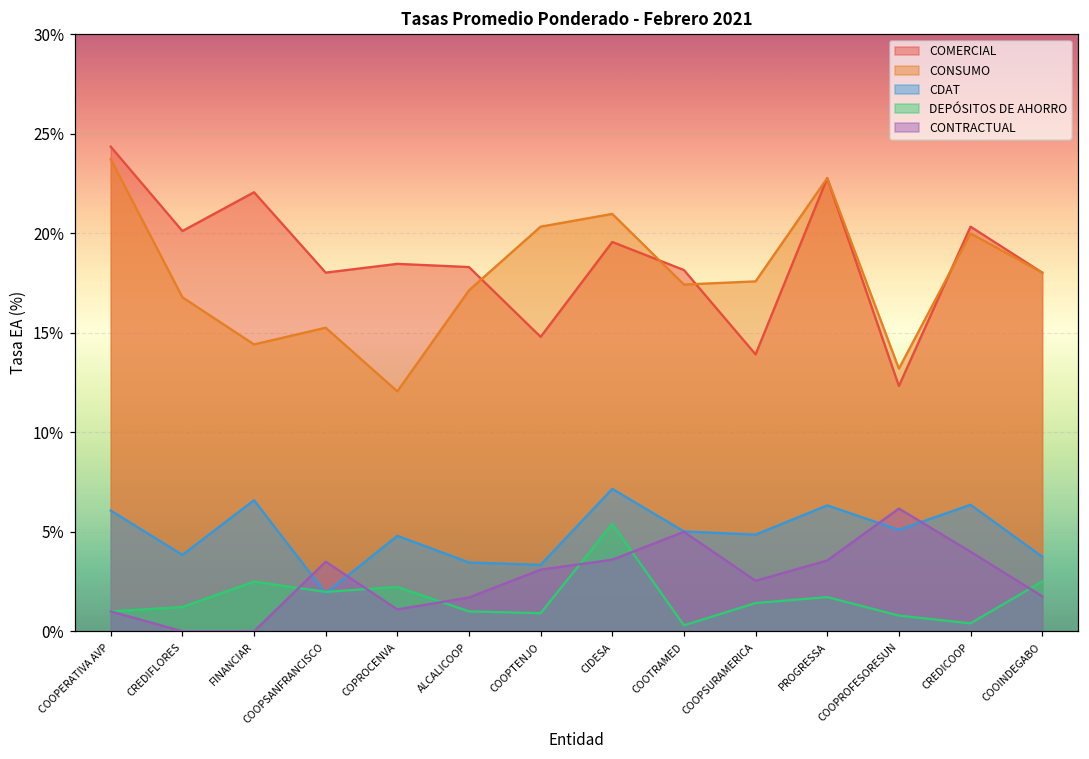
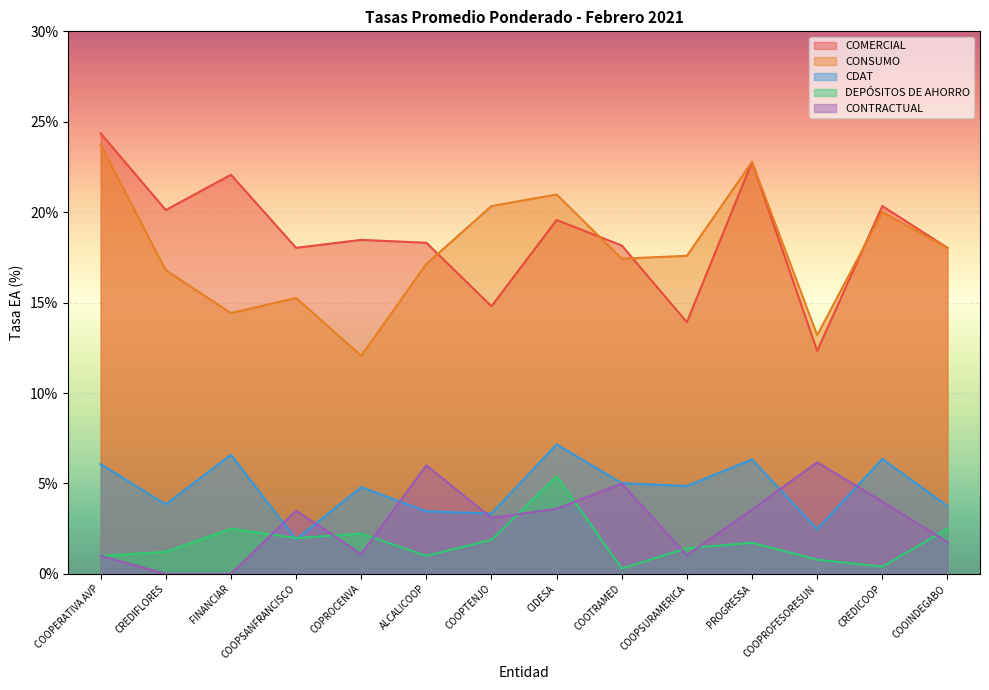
  {
    "CDAT": {
      "COOPERATIVA AVP": "6.1%",
      "CREDIFLORES": "3.8%",
      "FINANCIAR": "6.6%",
      "COPROCENVA": "4.8%",
      "ALCALICOOP": "3.5%",
      "COOPTENJO": "3.3%",
      "CIDESA": "7.2%",
      "COOPSURAMERICA": "4.9%",
      "PROGRESSA": "6.3%",
-     "COOPROFESORESUN": "5.1%",
+     "COOPROFESORESUN": "2.5%",
      "CREDICOOP": "6.4%",
      "COOINDEGABO": "3.8%"
    },
    "DEPÓSITOS DE AHORRO": {
      "CREDIFLORES": "1.2%",
      "FINANCIAR": "2.5%",
      "COPROCENVA": "2.2%",
      "ALCALICOOP": "1.0%",
-     "COOPTENJO": "0.9%",
+     "COOPTENJO": "1.9%",
      "CIDESA": "5.4%",
      "COOTRAMED": "0.3%",
      "COOPSURAMERICA": "1.4%",
      "PROGRESSA": "1.7%",
      "COOPROFESORESUN": "0.8%",
      "CREDICOOP": "0.4%",
      "COOINDEGABO": "2.5%"
    },
    "CONTRACTUAL": {
      "CREDIFLORES": "0.0%",
      "FINANCIAR": "0.0%",
      "COOPSANFRANCISCO": "3.5%",
      "COPROCENVA": "1.1%",
-     "ALCALICOOP": "1.7%",
+     "ALCALICOOP": "6.0%",
      "COOPTENJO": "3.1%",
      "CIDESA": "3.6%",
-     "COOPSURAMERICA": "2.5%",
+     "COOPSURAMERICA": "1.0%",
      "PROGRESSA": "3.6%",
      "COOPROFESORESUN": "6.2%",
      "CREDICOOP": "4.0%",
      "COOINDEGABO": "1.8%"
    }
  }
